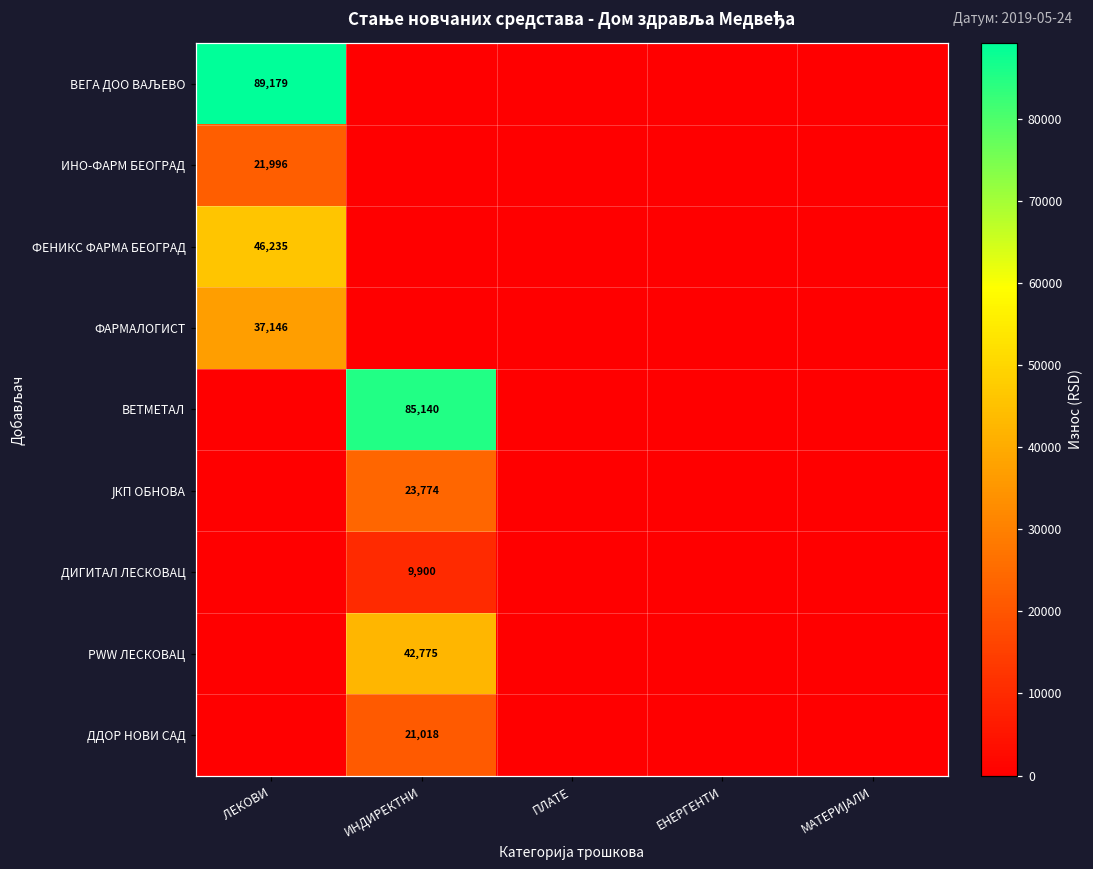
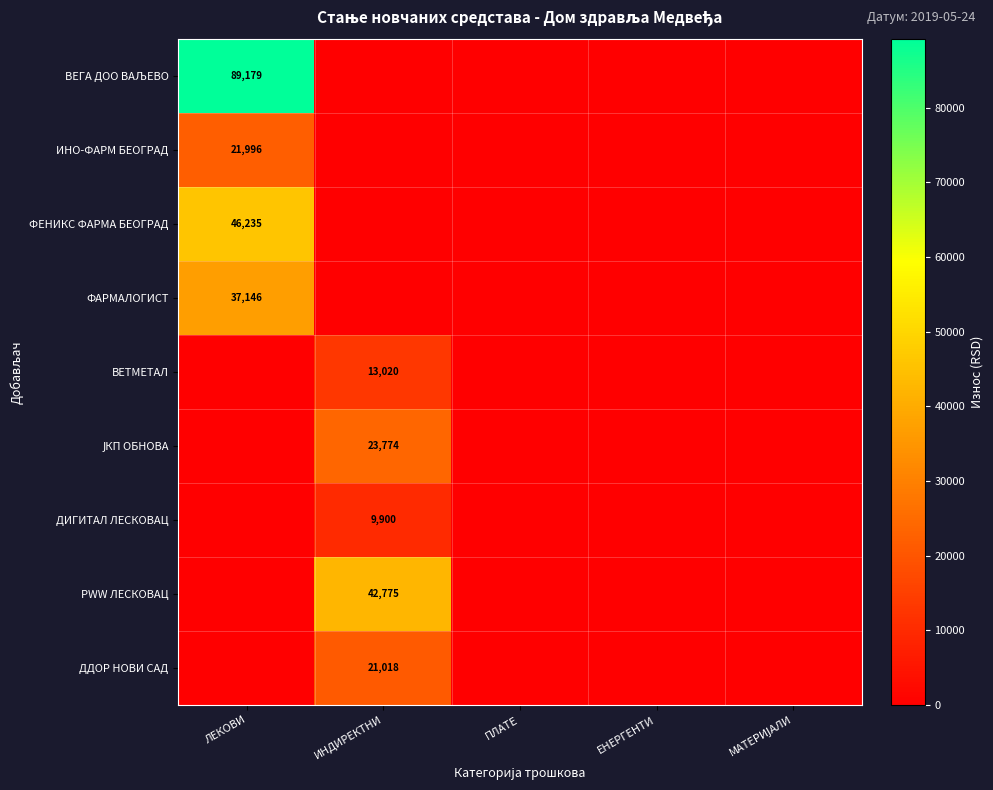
  {
    "ВЕГА ДОО ВАЉЕВО": {
      "ЛЕКОВИ": "89,179"
    },
    "ИНО-ФАРМ БЕОГРАД": {
      "ЛЕКОВИ": "21,996"
    },
    "ФЕНИКС ФАРМА БЕОГРАД": {
      "ЛЕКОВИ": "46,235"
    },
    "ФАРМАЛОГИСТ": {
      "ЛЕКОВИ": "37,146"
    },
    "ВЕТМЕТАЛ": {
-     "ИНДИРЕКТНИ": "85,140"
+     "ИНДИРЕКТНИ": "13,020"
    },
    "ЈКП ОБНОВА": {
      "ИНДИРЕКТНИ": "23,774"
    },
    "ДИГИТАЛ ЛЕСКОВАЦ": {
      "ИНДИРЕКТНИ": "9,900"
    },
    "PWW ЛЕСКОВАЦ": {
      "ИНДИРЕКТНИ": "42,775"
    },
    "ДДОР НОВИ САД": {
      "ИНДИРЕКТНИ": "21,018"
    }
  }
